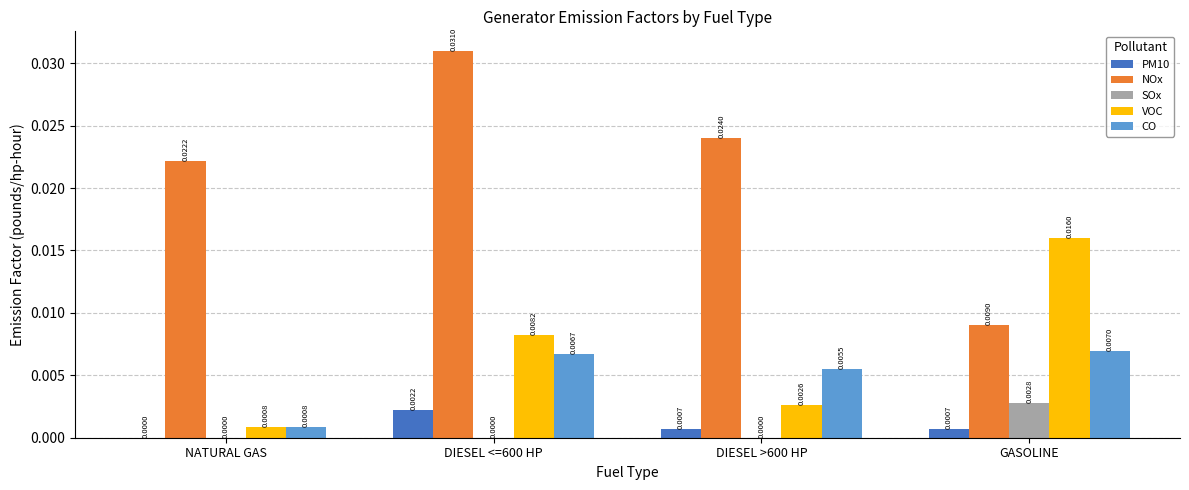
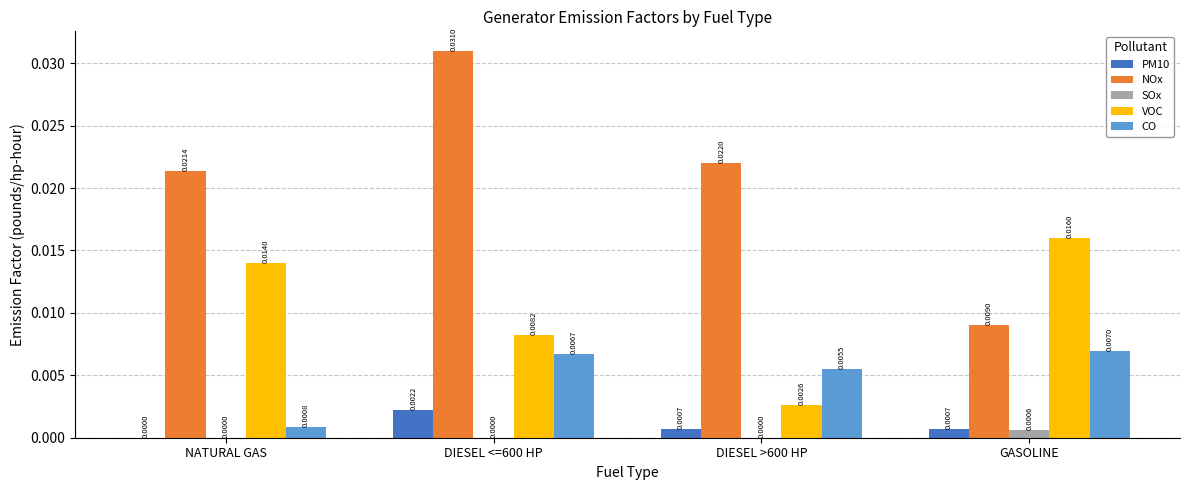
  {
    "NOx": {
-     "NATURAL GAS": 0.0222,
+     "NATURAL GAS": 0.0214,
      "DIESEL <=600 HP": 0.0310,
-     "DIESEL >600 HP": 0.0240,
+     "DIESEL >600 HP": 0.0220,
      "GASOLINE": 0.0090
    },
    "SOx": {
      "NATURAL GAS": 0.0000,
      "DIESEL <=600 HP": 0.0000,
      "DIESEL >600 HP": 0.0000,
-     "GASOLINE": 0.0028
+     "GASOLINE": 0.0006
    },
    "VOC": {
-     "NATURAL GAS": 0.0008,
+     "NATURAL GAS": 0.0140,
      "DIESEL <=600 HP": 0.0082,
      "DIESEL >600 HP": 0.0026,
      "GASOLINE": 0.0160
    }
  }
